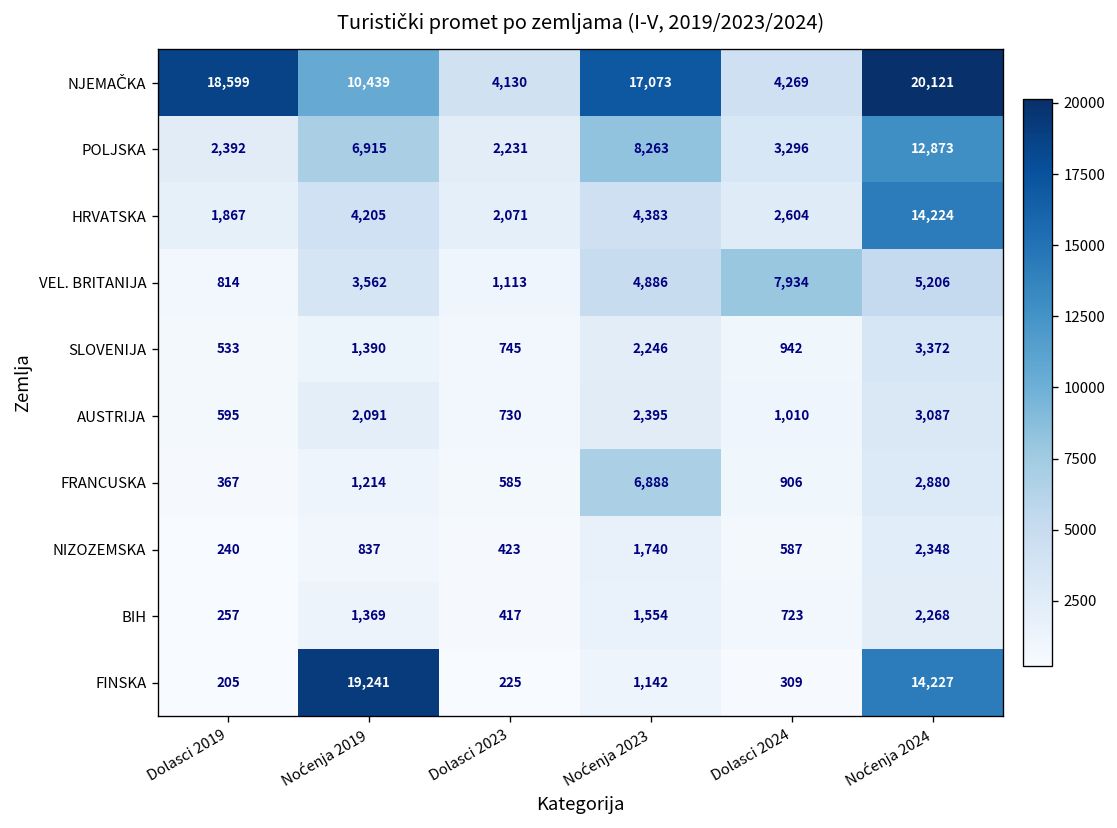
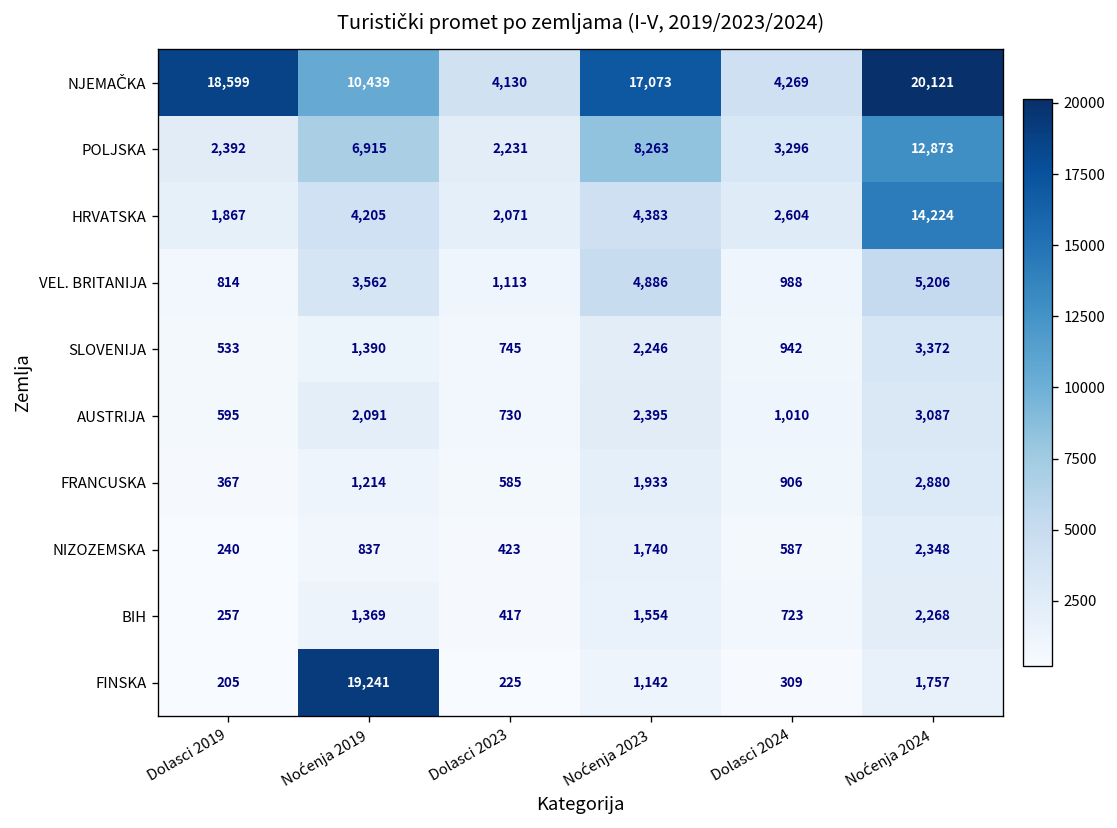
  {
    "NJEMAČKA": {
      "Dolasci 2019": "18,599",
      "Noćenja 2019": "10,439",
      "Dolasci 2023": "4,130",
      "Noćenja 2023": "17,073",
      "Dolasci 2024": "4,269",
      "Noćenja 2024": "20,121"
    },
    "POLJSKA": {
      "Dolasci 2019": "2,392",
      "Noćenja 2019": "6,915",
      "Dolasci 2023": "2,231",
      "Noćenja 2023": "8,263",
      "Dolasci 2024": "3,296",
      "Noćenja 2024": "12,873"
    },
    "HRVATSKA": {
      "Dolasci 2019": "1,867",
      "Noćenja 2019": "4,205",
      "Dolasci 2023": "2,071",
      "Noćenja 2023": "4,383",
      "Dolasci 2024": "2,604",
      "Noćenja 2024": "14,224"
    },
    "VEL. BRITANIJA": {
      "Dolasci 2019": "814",
      "Noćenja 2019": "3,562",
      "Dolasci 2023": "1,113",
      "Noćenja 2023": "4,886",
-     "Dolasci 2024": "7,934",
+     "Dolasci 2024": "988",
      "Noćenja 2024": "5,206"
    },
    "SLOVENIJA": {
      "Dolasci 2019": "533",
      "Noćenja 2019": "1,390",
      "Dolasci 2023": "745",
      "Noćenja 2023": "2,246",
      "Dolasci 2024": "942",
      "Noćenja 2024": "3,372"
    },
    "AUSTRIJA": {
      "Dolasci 2019": "595",
      "Noćenja 2019": "2,091",
      "Dolasci 2023": "730",
      "Noćenja 2023": "2,395",
      "Dolasci 2024": "1,010",
      "Noćenja 2024": "3,087"
    },
    "FRANCUSKA": {
      "Dolasci 2019": "367",
      "Noćenja 2019": "1,214",
      "Dolasci 2023": "585",
-     "Noćenja 2023": "6,888",
+     "Noćenja 2023": "1,933",
      "Dolasci 2024": "906",
      "Noćenja 2024": "2,880"
    },
    "NIZOZEMSKA": {
      "Dolasci 2019": "240",
      "Noćenja 2019": "837",
      "Dolasci 2023": "423",
      "Noćenja 2023": "1,740",
      "Dolasci 2024": "587",
      "Noćenja 2024": "2,348"
    },
    "BIH": {
      "Dolasci 2019": "257",
      "Noćenja 2019": "1,369",
      "Dolasci 2023": "417",
      "Noćenja 2023": "1,554",
      "Dolasci 2024": "723",
      "Noćenja 2024": "2,268"
    },
    "FINSKA": {
      "Dolasci 2019": "205",
      "Noćenja 2019": "19,241",
      "Dolasci 2023": "225",
      "Noćenja 2023": "1,142",
      "Dolasci 2024": "309",
-     "Noćenja 2024": "14,227"
+     "Noćenja 2024": "1,757"
    }
  }
